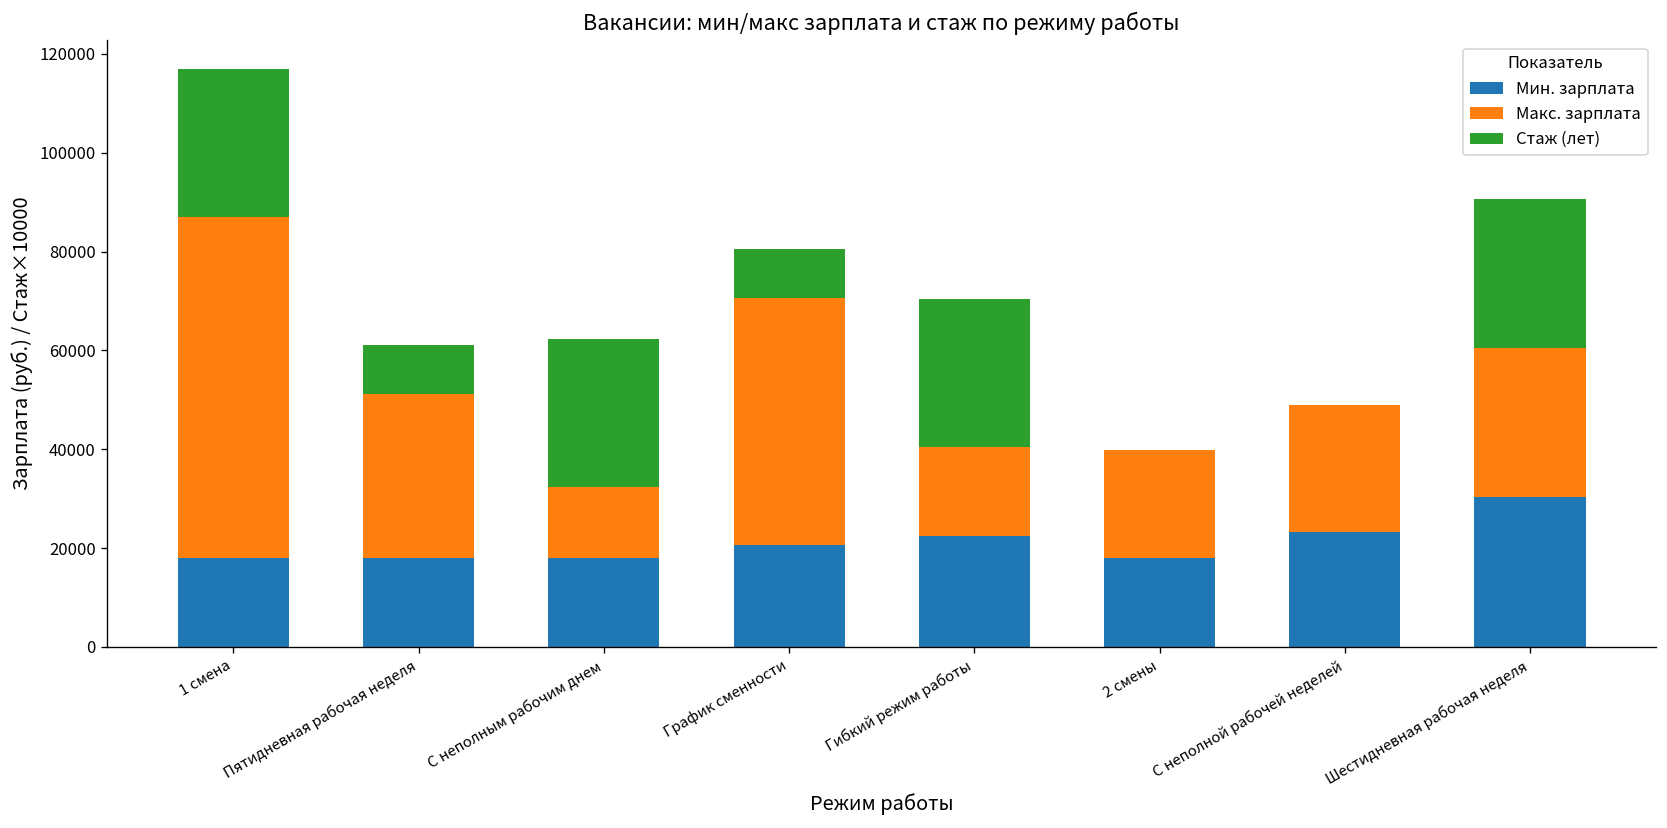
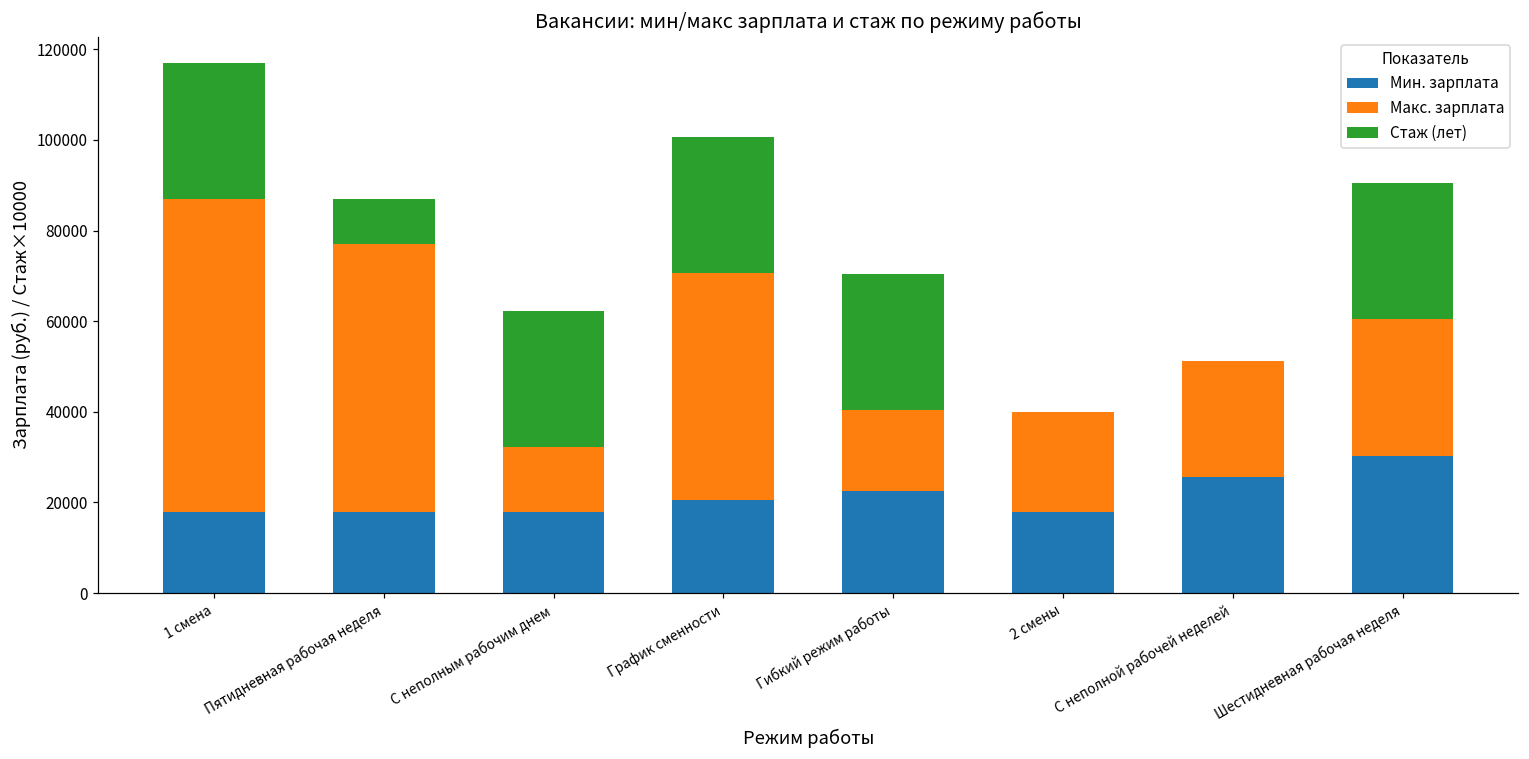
  {
    "Мин. зарплата": {
      "1 смена": 18000,
      "Пятидневная рабочая неделя": 18000,
      "С неполным рабочим днем": 18000,
      "График сменности": 21000,
      "Гибкий режим работы": 23000,
      "2 смены": 18000,
-     "С неполной рабочей неделей": 23000,
+     "С неполной рабочей неделей": 26000,
      "Шестидневная рабочая неделя": 30000
    },
    "Макс. зарплата": {
      "1 смена": 69000,
-     "Пятидневная рабочая неделя": 33000,
+     "Пятидневная рабочая неделя": 59000,
      "С неполным рабочим днем": 14000,
      "График сменности": 50000,
      "Гибкий режим работы": 18000,
      "2 смены": 22000,
      "С неполной рабочей неделей": 26000,
      "Шестидневная рабочая неделя": 30000
    },
    "Стаж (лет)": {
      "1 смена": 30000,
      "Пятидневная рабочая неделя": 10000,
      "С неполным рабочим днем": 30000,
-     "График сменности": 10000,
+     "График сменности": 30000,
      "Гибкий режим работы": 30000,
      "2 смены": 0,
      "С неполной рабочей неделей": 0,
      "Шестидневная рабочая неделя": 30000
    }
  }
